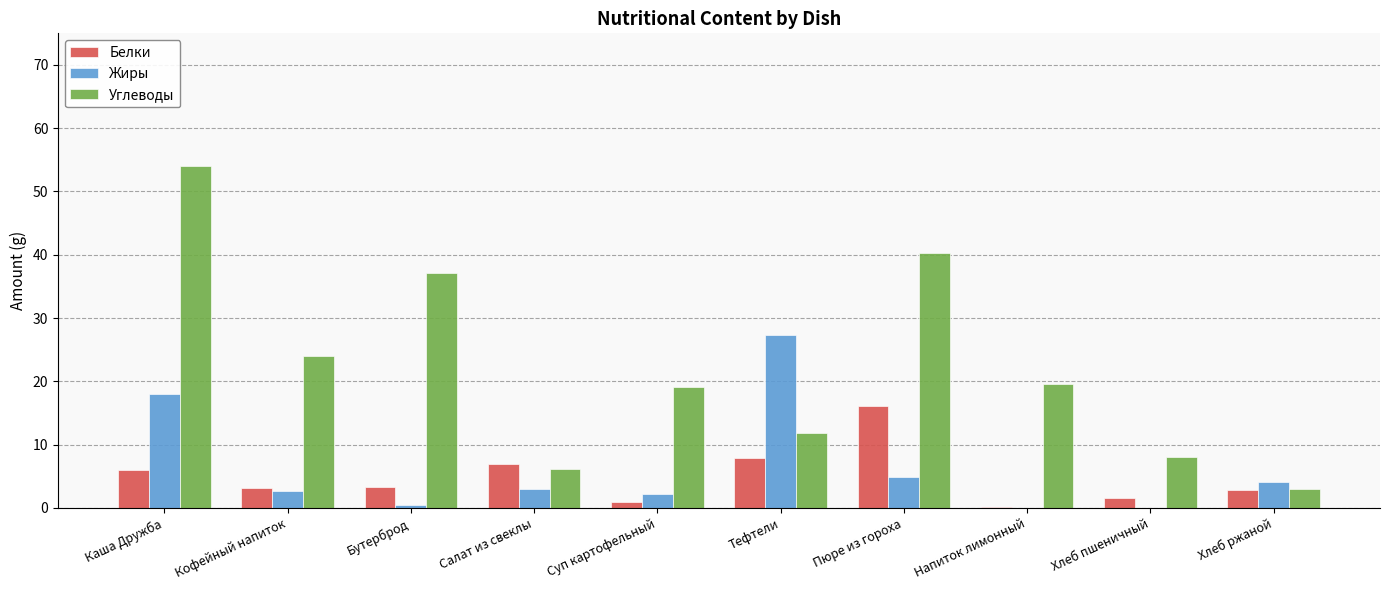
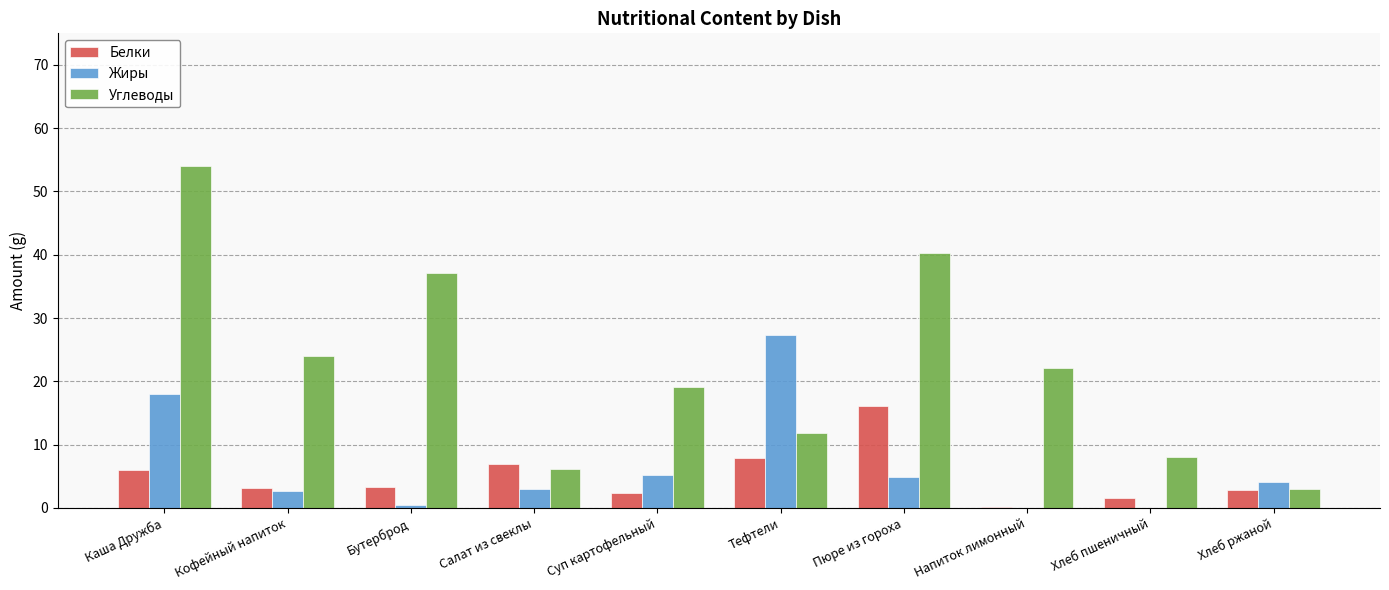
  {
    "Белки": {
      "Каша Дружба": 6,
      "Кофейный напиток": 3,
      "Бутерброд": 3,
      "Салат из свеклы": 7,
-     "Суп картофельный": 1,
+     "Суп картофельный": 2,
      "Тефтели": 8,
      "Пюре из гороха": 16,
      "Хлеб пшеничный": 2,
      "Хлеб ржаной": 3
    },
    "Жиры": {
      "Каша Дружба": 18,
      "Кофейный напиток": 3,
      "Бутерброд": 0,
      "Салат из свеклы": 3,
-     "Суп картофельный": 2,
+     "Суп картофельный": 5,
      "Тефтели": 27,
      "Пюре из гороха": 5,
      "Напиток лимонный": 0,
      "Хлеб ржаной": 4
    },
    "Углеводы": {
      "Каша Дружба": 54,
      "Кофейный напиток": 24,
      "Бутерброд": 37,
      "Салат из свеклы": 6,
      "Суп картофельный": 19,
      "Тефтели": 12,
      "Пюре из гороха": 40,
-     "Напиток лимонный": 20,
+     "Напиток лимонный": 22,
      "Хлеб пшеничный": 8,
      "Хлеб ржаной": 3
    }
  }
